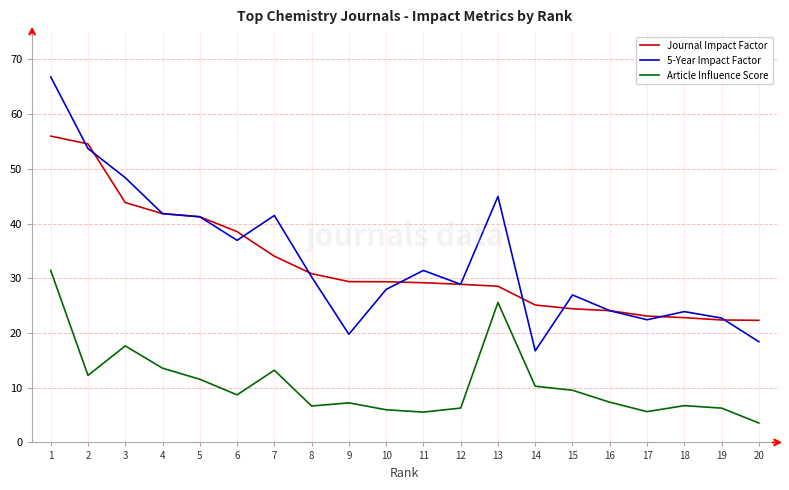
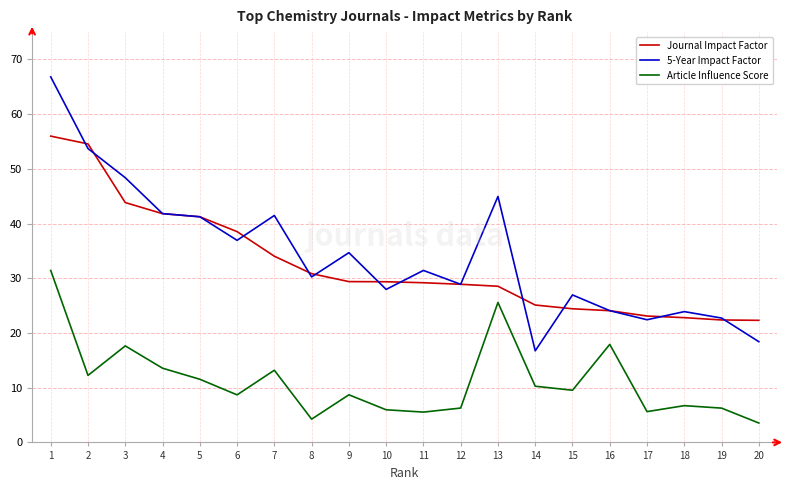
  {
    "Journal Impact Factor": {
      "1": 56,
      "2": 55,
      "3": 44,
      "6": 39,
      "7": 34,
      "8": 31,
      "9": 29,
      "10": 29,
      "11": 29,
      "13": 29,
      "14": 25,
      "15": 24,
      "17": 23,
      "18": 23,
      "20": 22
    },
    "5-Year Impact Factor": {
      "1": 67,
      "2": 54,
      "3": 48,
      "6": 37,
      "7": 41,
      "8": 30,
-     "9": 20,
+     "9": 35,
      "10": 28,
      "11": 31,
      "13": 45,
      "14": 17,
      "15": 27,
      "17": 22,
      "18": 24,
      "20": 18
    },
    "Article Influence Score": {
      "1": 31,
      "2": 12,
      "3": 18,
      "4": 14,
      "5": 12,
      "6": 9,
      "7": 13,
-     "8": 7,
-     "9": 7,
+     "8": 4,
+     "9": 9,
      "10": 6,
      "11": 6,
      "12": 6,
      "13": 26,
      "14": 10,
      "15": 10,
-     "16": 7,
+     "16": 18,
      "17": 6,
      "18": 7,
      "19": 6,
      "20": 4
    }
  }
